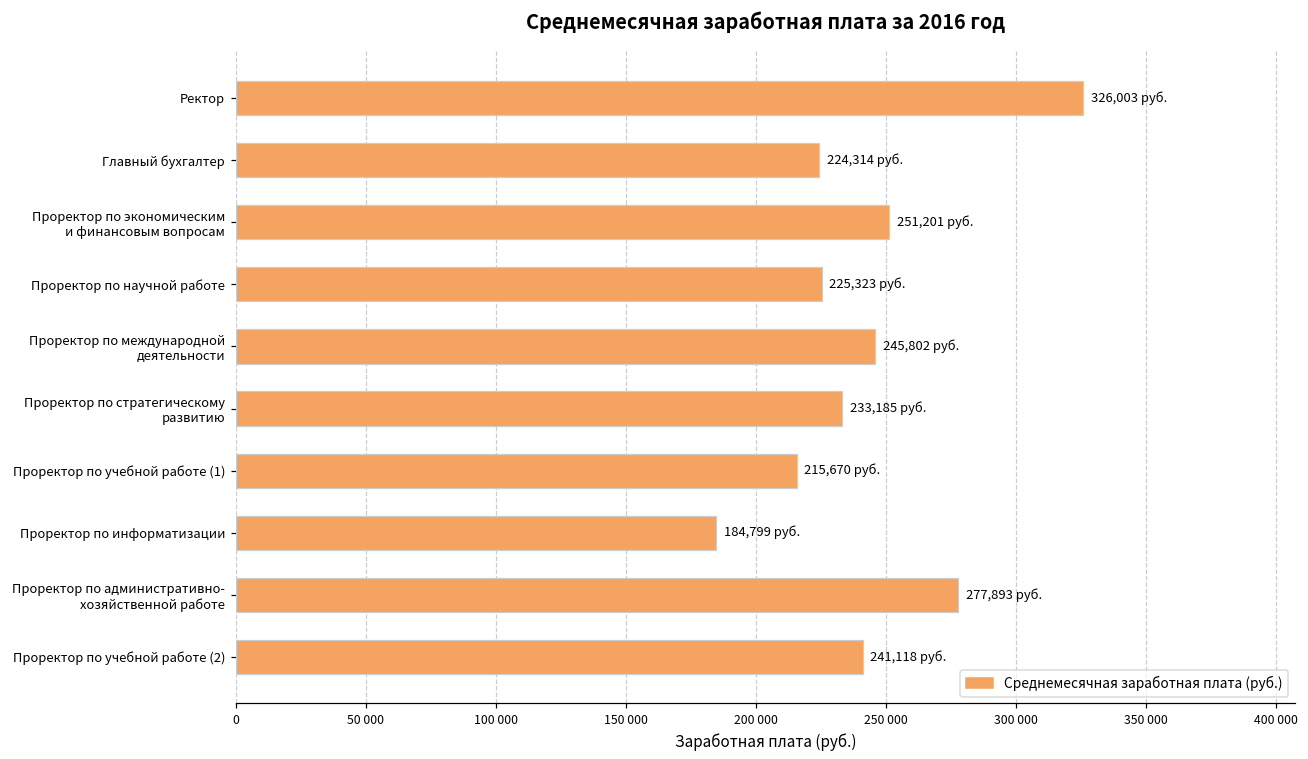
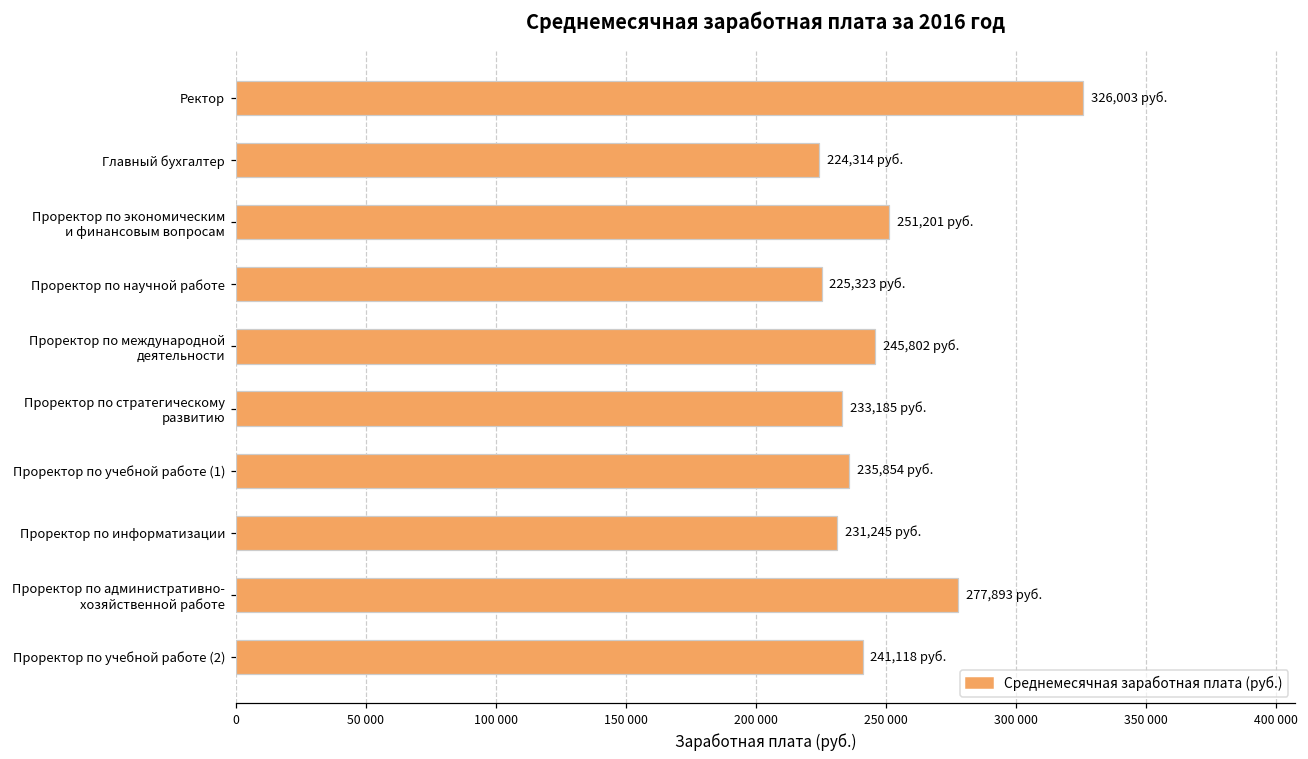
  {
    "Ректор": "326,003",
    "Главный бухгалтер": "224,314",
    "Проректор по экономическим и финансовым вопросам": "251,201",
    "Проректор по научной работе": "225,323",
    "Проректор по международной деятельности": "245,802",
    "Проректор по стратегическому развитию": "233,185",
-   "Проректор по учебной работе (1)": "215,670",
-   "Проректор по информатизации": "184,799",
+   "Проректор по учебной работе (1)": "235,854",
+   "Проректор по информатизации": "231,245",
    "Проректор по административно- хозяйственной работе": "277,893",
    "Проректор по учебной работе (2)": "241,118"
  }
